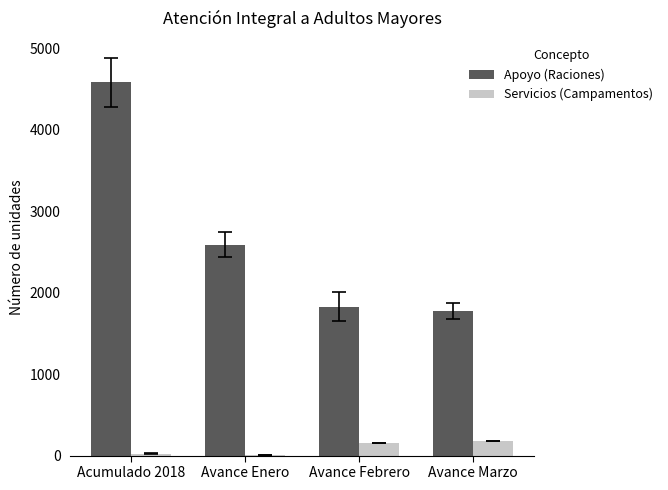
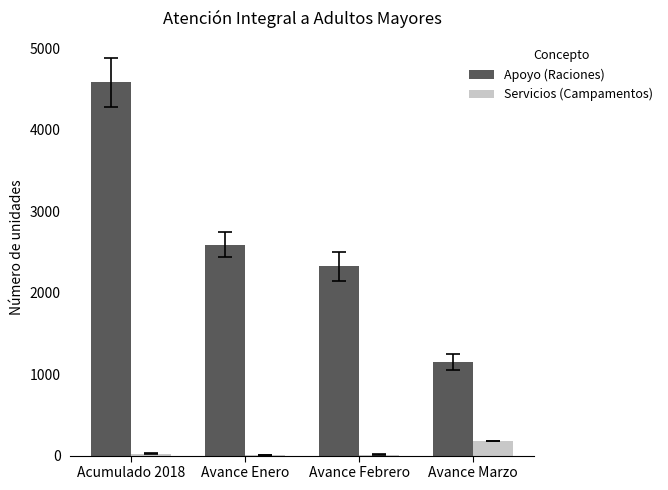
  {
    "Apoyo (Raciones)": {
      "Acumulado 2018": 4600,
      "Avance Enero": 2600,
-     "Avance Febrero": 1800,
-     "Avance Marzo": 1800
+     "Avance Febrero": 2300,
+     "Avance Marzo": 1100
    },
    "Servicios (Campamentos)": {
-     "Avance Febrero": 200,
+     "Avance Febrero": 0,
      "Avance Marzo": 200
    }
  }
